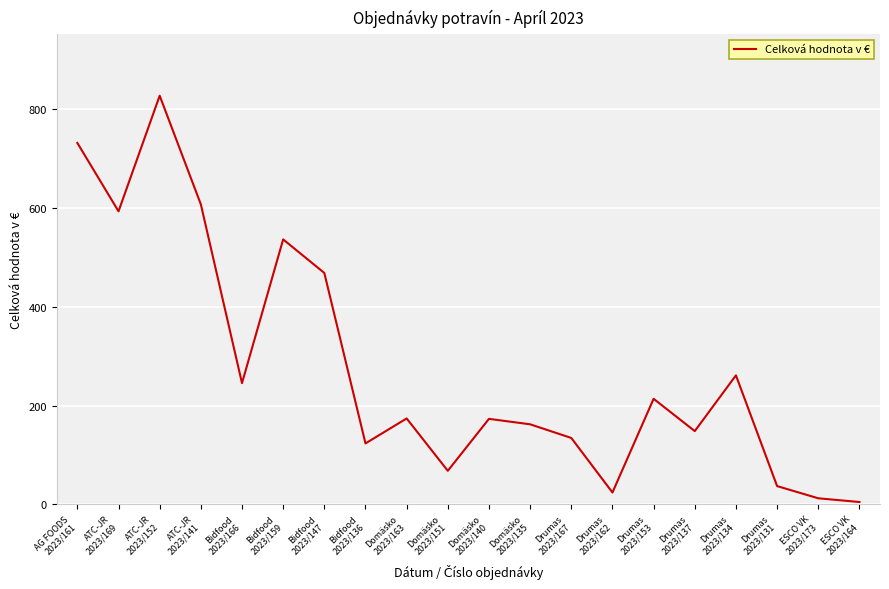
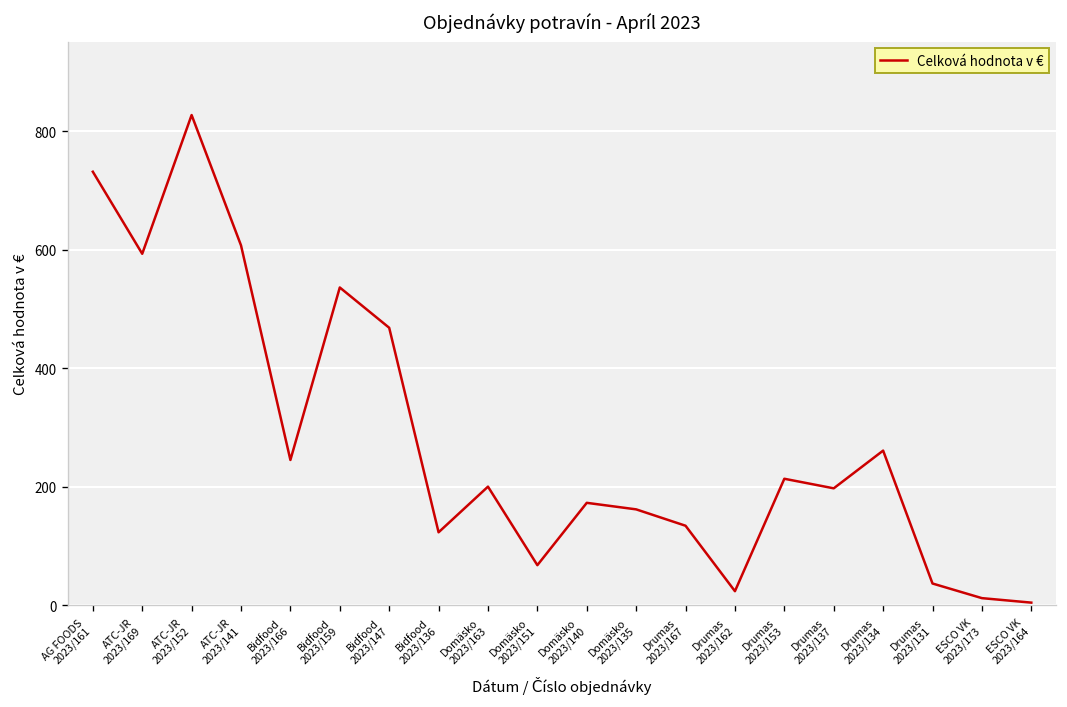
  {
    "AG FOODS 2023/161": 730,
    "ATC-JR 2023/169": 590,
    "ATC-JR 2023/152": 830,
    "ATC-JR 2023/141": 610,
    "Bidfood 2023/166": 250,
    "Bidfood 2023/159": 540,
    "Bidfood 2023/147": 470,
    "Bidfood 2023/136": 120,
-   "Domäsko 2023/163": 170,
+   "Domäsko 2023/163": 200,
    "Domäsko 2023/151": 70,
    "Domäsko 2023/140": 170,
    "Domäsko 2023/135": 160,
    "Drumas 2023/167": 130,
    "Drumas 2023/162": 20,
    "Drumas 2023/153": 210,
-   "Drumas 2023/137": 150,
+   "Drumas 2023/137": 200,
    "Drumas 2023/134": 260,
    "Drumas 2023/131": 40,
    "ESCO VK 2023/173": 10,
    "ESCO VK 2023/164": 0
  }
